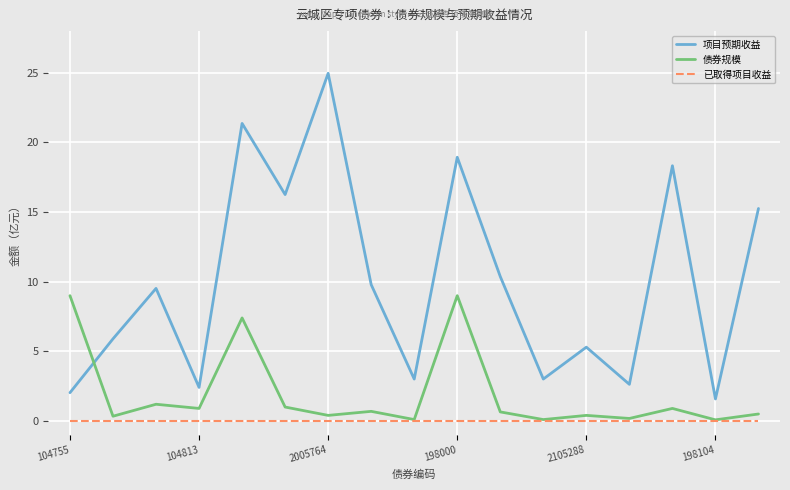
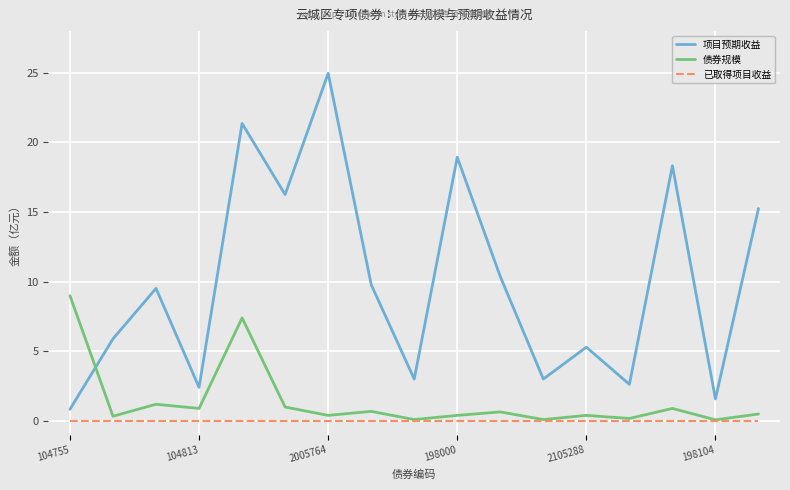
  {
    "项目预期收益": {
-     "104755": 2.0,
+     "104755": 0.8,
      "104813": 2.4,
      "2005764": 25.0,
      "198000": 18.9,
      "2105288": 5.3,
      "198104": 1.6
    },
    "债券规模": {
      "104755": 9.0,
      "104813": 0.9,
      "2005764": 0.4,
-     "198000": 9.0,
+     "198000": 0.4,
      "2105288": 0.4
    },
    "已取得项目收益": {
      "104755": 0.0,
      "104813": 0.0,
      "2005764": 0.0,
      "198000": 0.0,
      "2105288": 0.0
    }
  }
